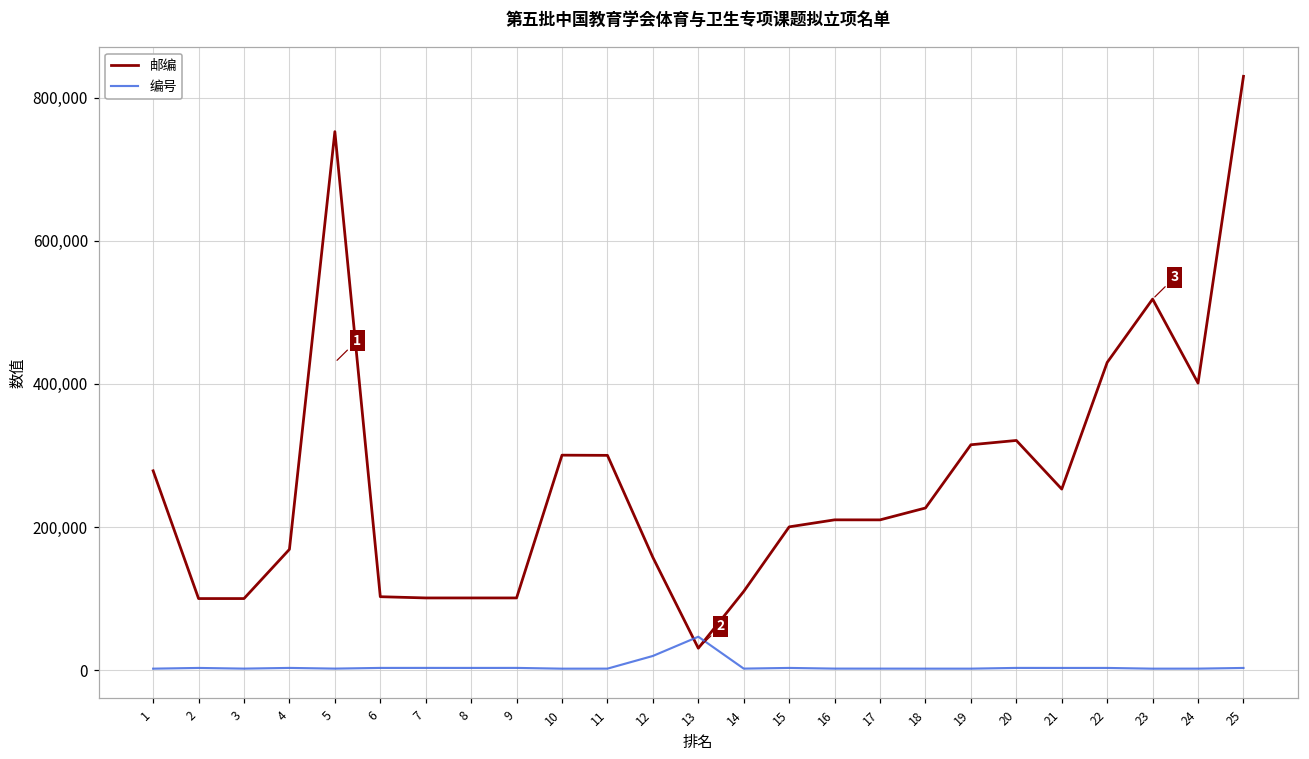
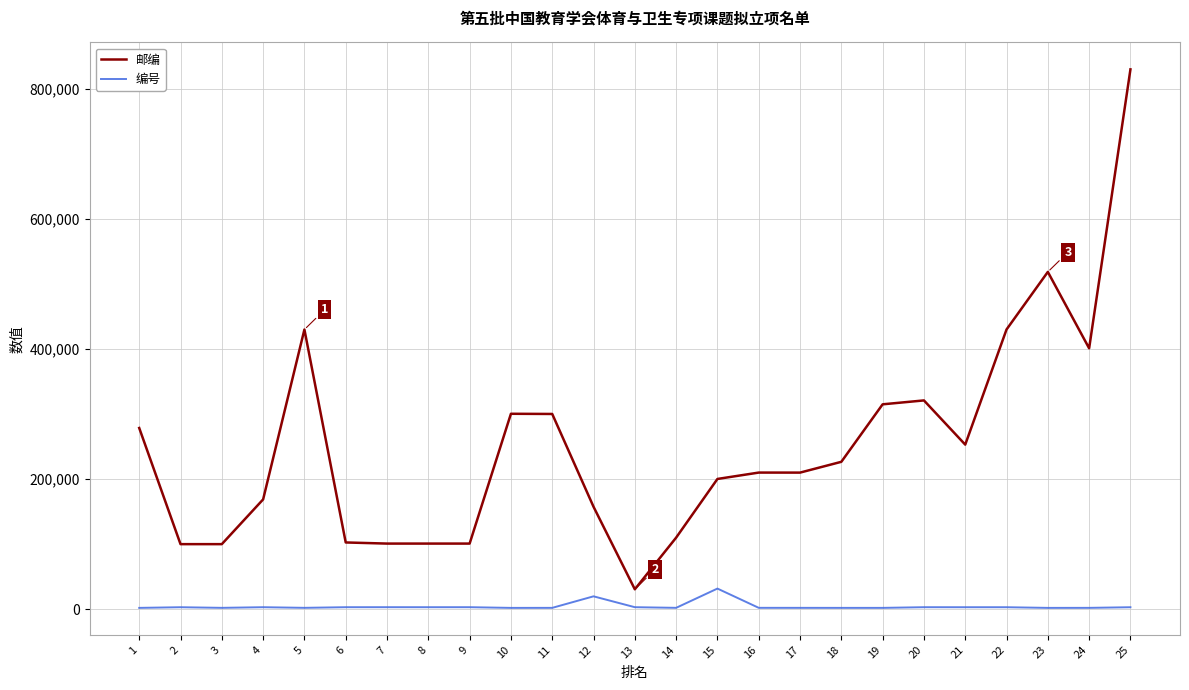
  {
    "邮编": {
      "1": "280,000",
      "2": "100,000",
      "3": "100,000",
      "4": "170,000",
-     "5": "750,000",
+     "5": "430,000",
      "6": "100,000",
      "7": "100,000",
      "8": "100,000",
      "9": "100,000",
      "10": "300,000",
      "11": "300,000",
      "12": "160,000",
      "13": "30,000",
      "14": "110,000",
      "15": "200,000",
      "16": "210,000",
      "17": "210,000",
      "18": "230,000",
      "19": "320,000",
      "20": "320,000",
      "21": "250,000",
      "22": "430,000",
      "23": "520,000",
      "24": "400,000",
      "25": "830,000"
    },
    "编号": {
      "1": "0",
      "2": "0",
      "3": "0",
      "4": "0",
      "5": "0",
      "6": "0",
      "7": "0",
      "8": "0",
      "9": "0",
      "10": "0",
      "11": "0",
      "12": "20,000",
-     "13": "50,000",
+     "13": "0",
      "14": "0",
-     "15": "0",
+     "15": "30,000",
      "16": "0",
      "17": "0",
      "18": "0",
      "19": "0",
      "20": "0",
      "21": "0",
      "22": "0",
      "23": "0",
      "24": "0",
      "25": "0"
    }
  }
